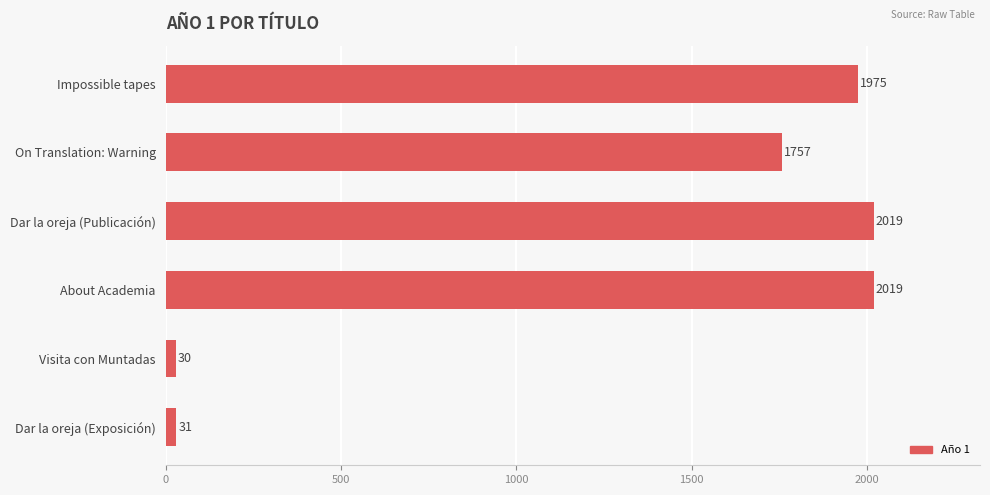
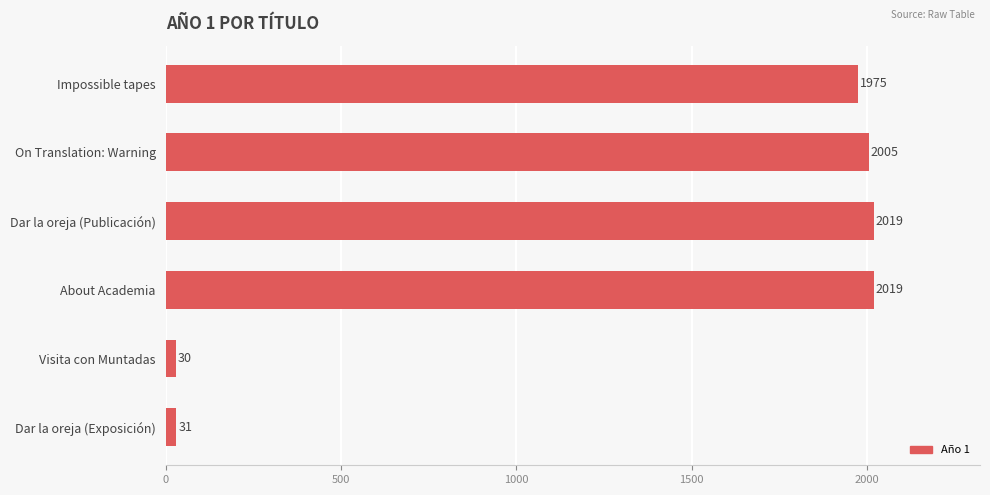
  {
    "Impossible tapes": 1975,
-   "On Translation: Warning": 1757,
+   "On Translation: Warning": 2005,
    "Dar la oreja (Publicación)": 2019,
    "About Academia": 2019,
    "Visita con Muntadas": 30,
    "Dar la oreja (Exposición)": 31
  }
